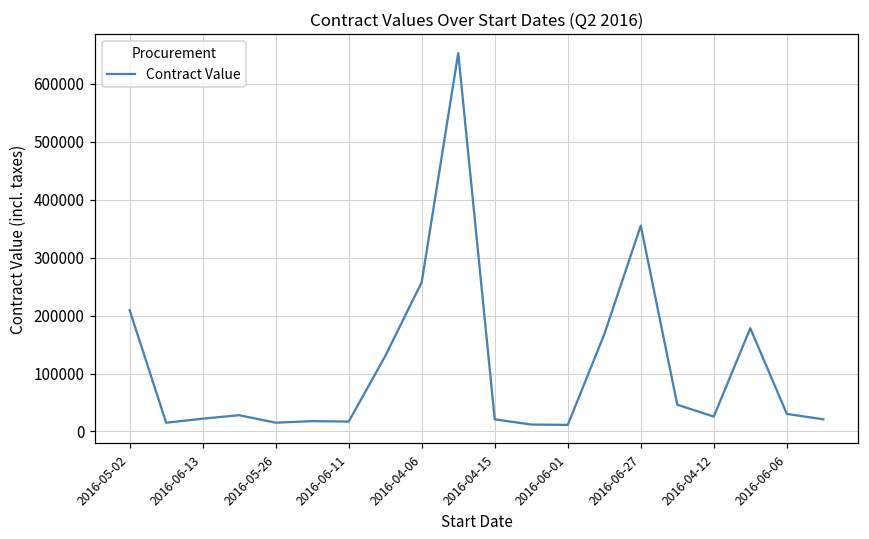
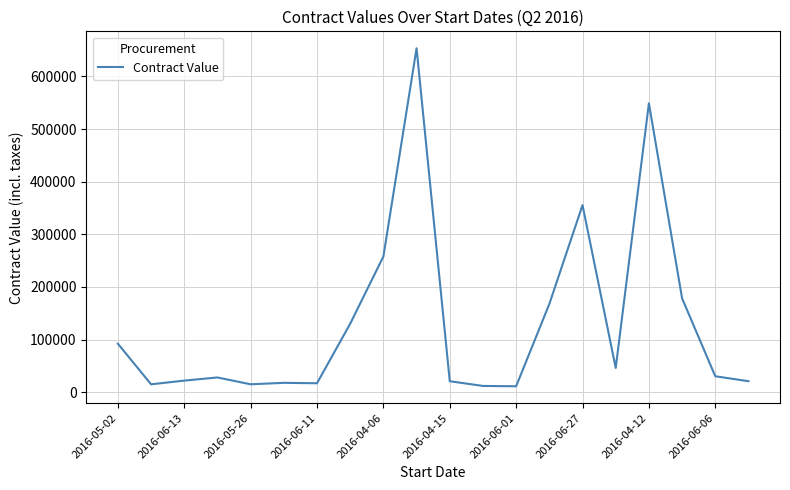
  {
-   "2016-05-02": 210000,
+   "2016-05-02": 90000,
    "2016-05-26": 20000,
    "2016-06-11": 20000,
    "2016-04-06": 260000,
    "2016-04-15": 20000,
    "2016-06-01": 10000,
-   "2016-04-12": 30000
+   "2016-04-12": 550000
  }
